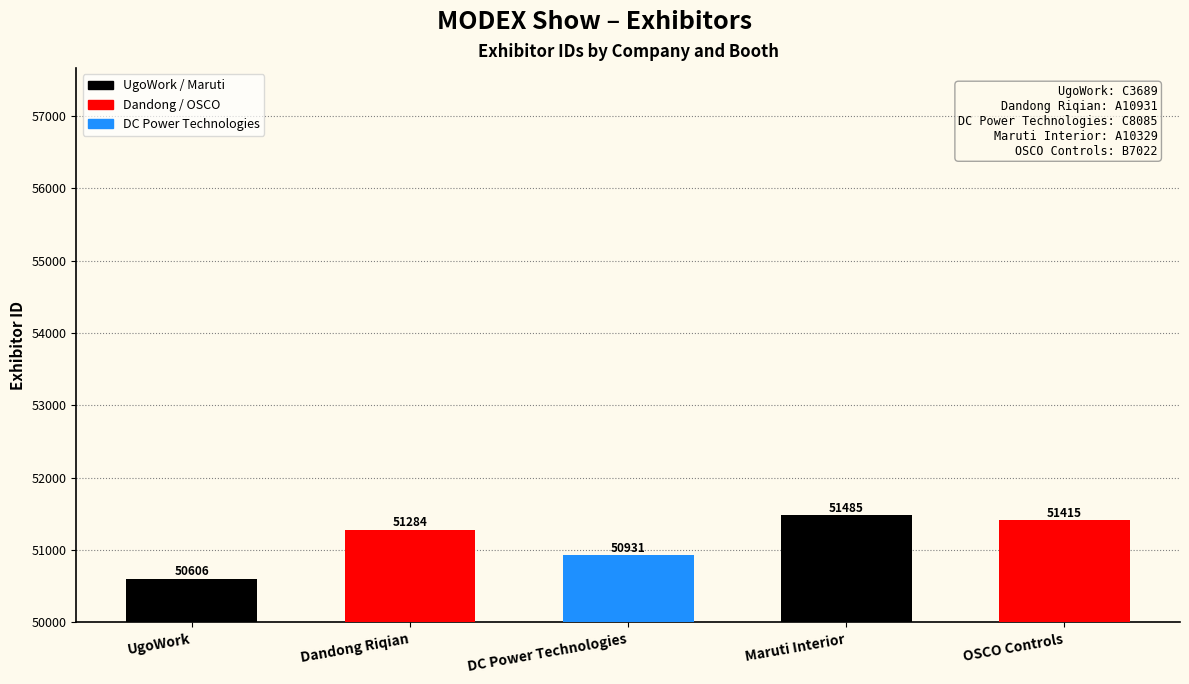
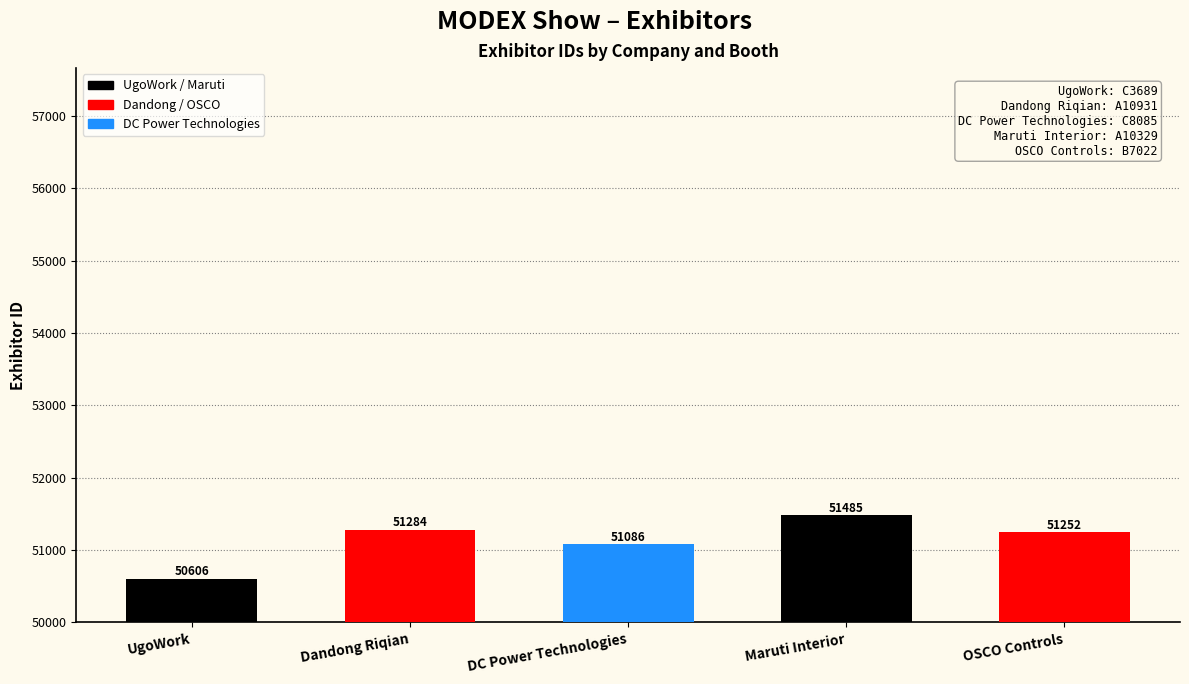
  {
    "UgoWork": 50606,
    "Dandong Riqian": 51284,
-   "DC Power Technologies": 50931,
+   "DC Power Technologies": 51086,
    "Maruti Interior": 51485,
-   "OSCO Controls": 51415
+   "OSCO Controls": 51252
  }
